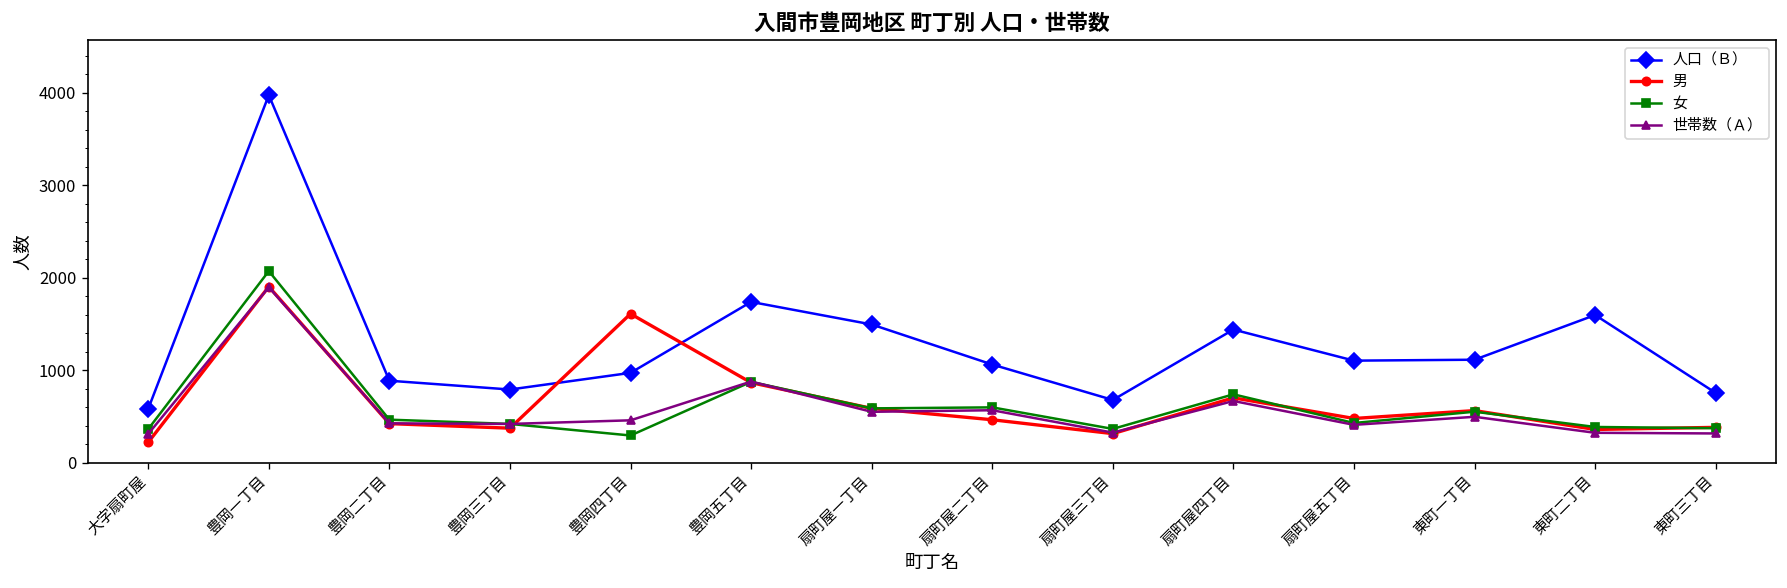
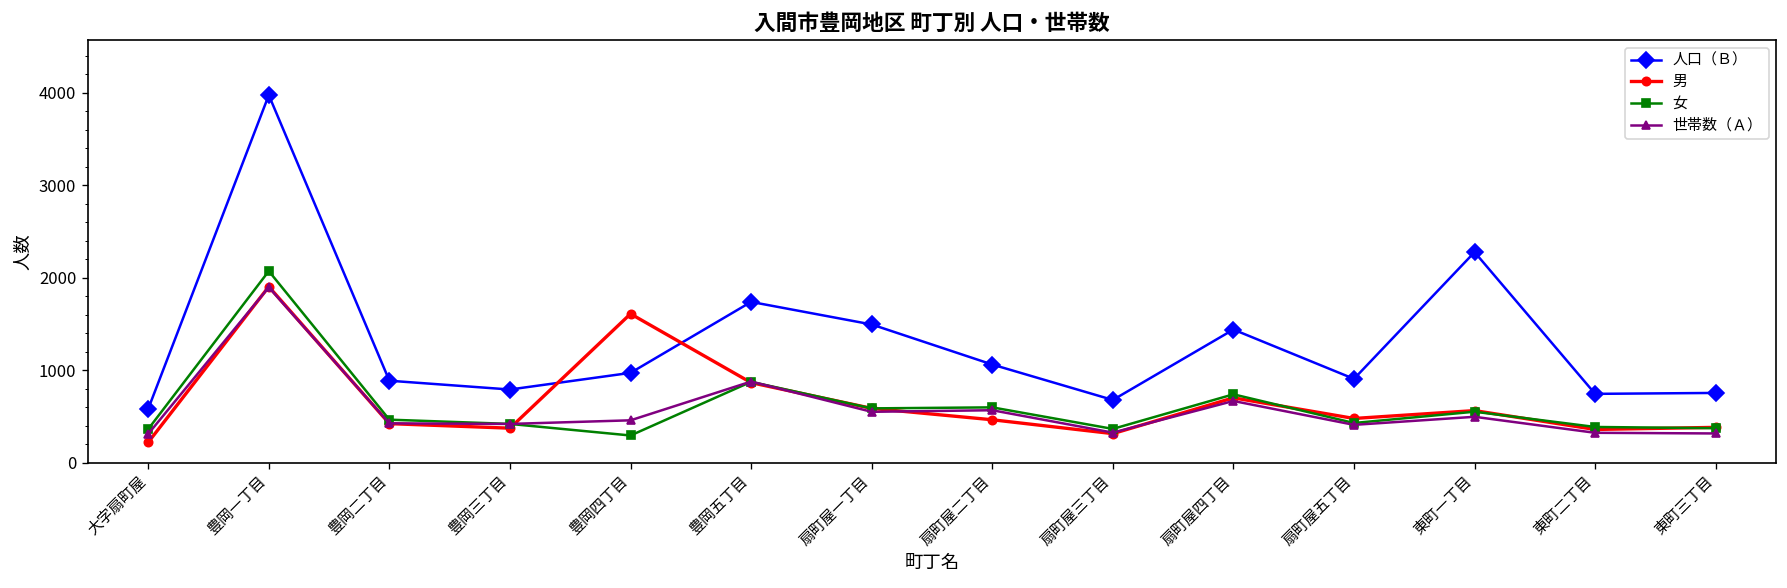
  {
    "人口（Ｂ）": {
      "大字扇町屋": 600,
      "豊岡一丁目": 4000,
      "豊岡二丁目": 900,
      "豊岡三丁目": 800,
      "豊岡四丁目": 1000,
      "豊岡五丁目": 1700,
      "扇町屋一丁目": 1500,
      "扇町屋二丁目": 1100,
      "扇町屋三丁目": 700,
      "扇町屋四丁目": 1400,
-     "扇町屋五丁目": 1100,
-     "東町一丁目": 1100,
-     "東町二丁目": 1600,
+     "扇町屋五丁目": 900,
+     "東町一丁目": 2300,
+     "東町二丁目": 700,
      "東町三丁目": 800
    },
    "男": {
      "大字扇町屋": 200,
      "豊岡三丁目": 400,
      "豊岡四丁目": 1600,
      "扇町屋二丁目": 500,
      "扇町屋四丁目": 700,
      "扇町屋五丁目": 500
    },
    "女": {
      "大字扇町屋": 400,
      "豊岡一丁目": 2100,
      "豊岡二丁目": 500,
      "豊岡四丁目": 300,
      "扇町屋三丁目": 400,
      "扇町屋四丁目": 700
    },
    "世帯数（Ａ）": {
      "大字扇町屋": 300,
      "豊岡四丁目": 500,
      "扇町屋一丁目": 500,
      "扇町屋四丁目": 700,
      "東町一丁目": 500,
      "東町二丁目": 300,
      "東町三丁目": 300
    }
  }
